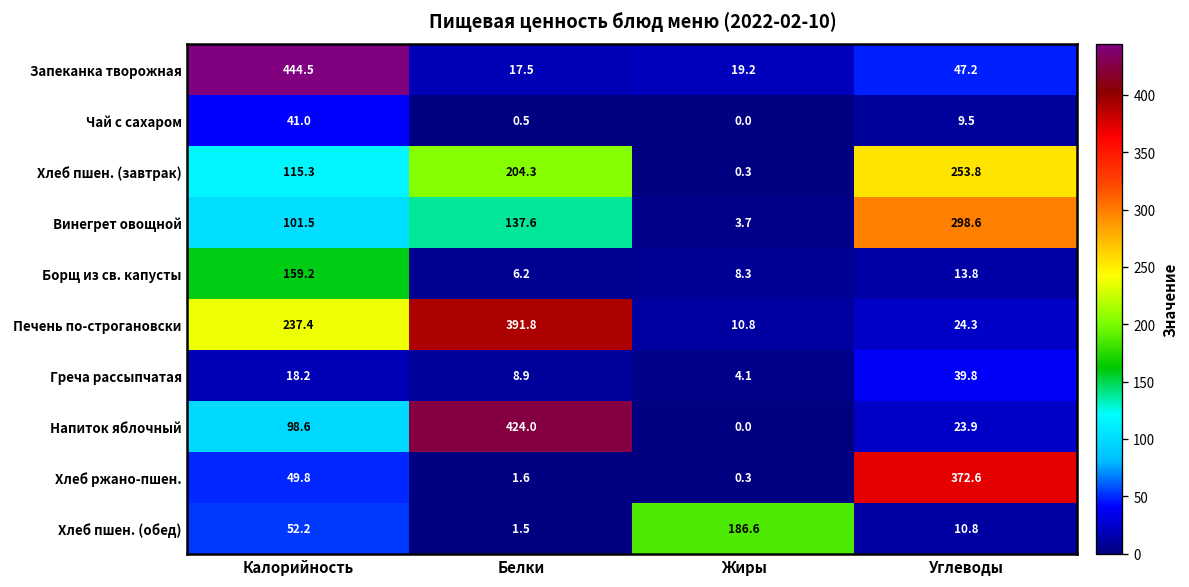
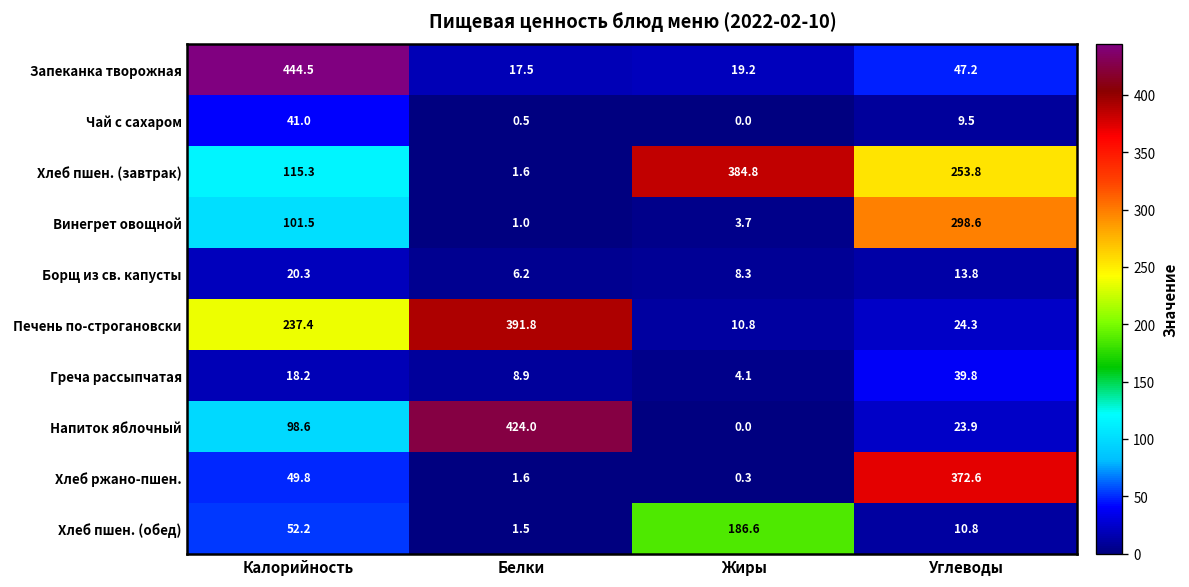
  {
    "Запеканка творожная": {
      "Калорийность": 444.5,
      "Белки": 17.5,
      "Жиры": 19.2,
      "Углеводы": 47.2
    },
    "Чай с сахаром": {
      "Калорийность": 41.0,
      "Белки": 0.5,
      "Жиры": 0.0,
      "Углеводы": 9.5
    },
    "Хлеб пшен. (завтрак)": {
      "Калорийность": 115.3,
-     "Белки": 204.3,
-     "Жиры": 0.3,
+     "Белки": 1.6,
+     "Жиры": 384.8,
      "Углеводы": 253.8
    },
    "Винегрет овощной": {
      "Калорийность": 101.5,
-     "Белки": 137.6,
+     "Белки": 1.0,
      "Жиры": 3.7,
      "Углеводы": 298.6
    },
    "Борщ из св. капусты": {
-     "Калорийность": 159.2,
+     "Калорийность": 20.3,
      "Белки": 6.2,
      "Жиры": 8.3,
      "Углеводы": 13.8
    },
    "Печень по-строгановски": {
      "Калорийность": 237.4,
      "Белки": 391.8,
      "Жиры": 10.8,
      "Углеводы": 24.3
    },
    "Греча рассыпчатая": {
      "Калорийность": 18.2,
      "Белки": 8.9,
      "Жиры": 4.1,
      "Углеводы": 39.8
    },
    "Напиток яблочный": {
      "Калорийность": 98.6,
      "Белки": 424.0,
      "Жиры": 0.0,
      "Углеводы": 23.9
    },
    "Хлеб ржано-пшен.": {
      "Калорийность": 49.8,
      "Белки": 1.6,
      "Жиры": 0.3,
      "Углеводы": 372.6
    },
    "Хлеб пшен. (обед)": {
      "Калорийность": 52.2,
      "Белки": 1.5,
      "Жиры": 186.6,
      "Углеводы": 10.8
    }
  }
